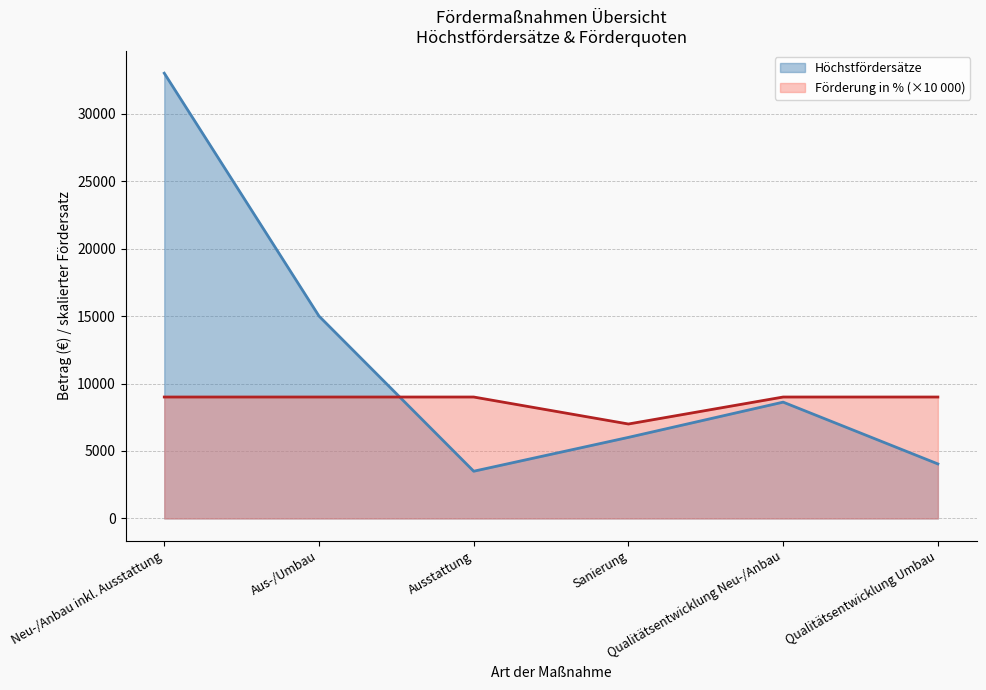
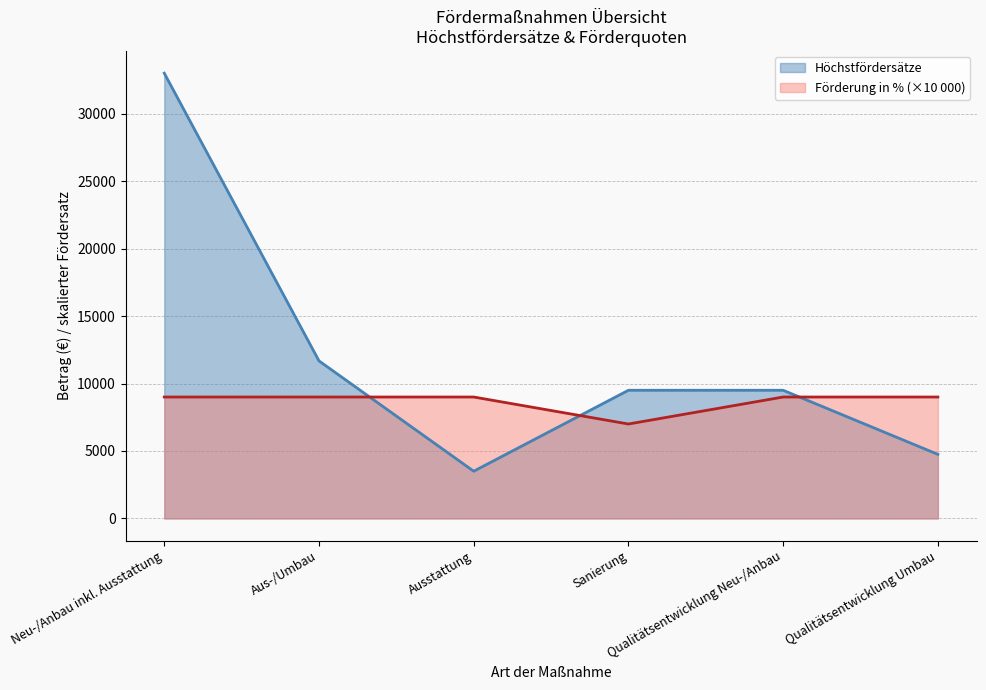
  {
    "Höchstfördersätze": {
      "Neu-/Anbau inkl. Ausstattung": 33000,
-     "Aus-/Umbau": 15000,
+     "Aus-/Umbau": 11700,
      "Ausstattung": 3500,
-     "Sanierung": 6000,
-     "Qualitätsentwicklung Neu-/Anbau": 8600,
-     "Qualitätsentwicklung Umbau": 4000
+     "Sanierung": 9500,
+     "Qualitätsentwicklung Neu-/Anbau": 9500,
+     "Qualitätsentwicklung Umbau": 4800
    },
    "Förderung in % (×10 000)": {
      "Neu-/Anbau inkl. Ausstattung": 9000,
      "Aus-/Umbau": 9000,
      "Ausstattung": 9000,
      "Sanierung": 7000,
      "Qualitätsentwicklung Neu-/Anbau": 9000,
      "Qualitätsentwicklung Umbau": 9000
    }
  }
